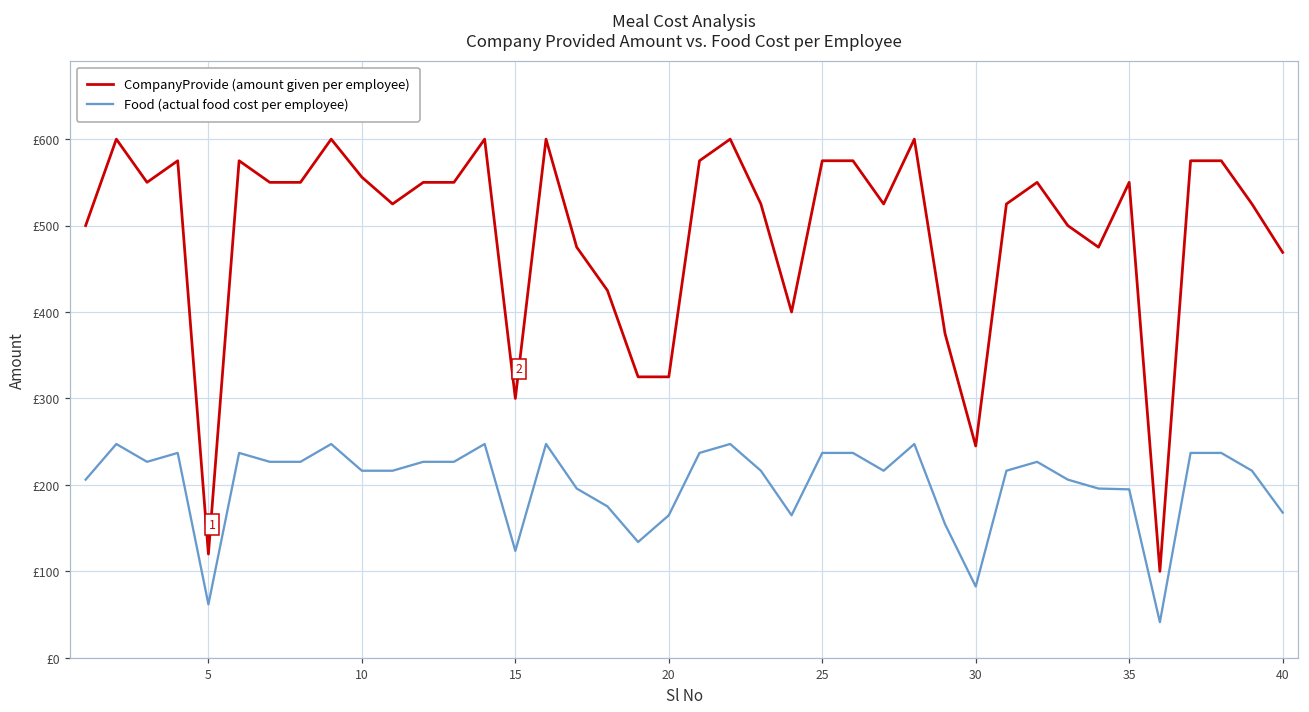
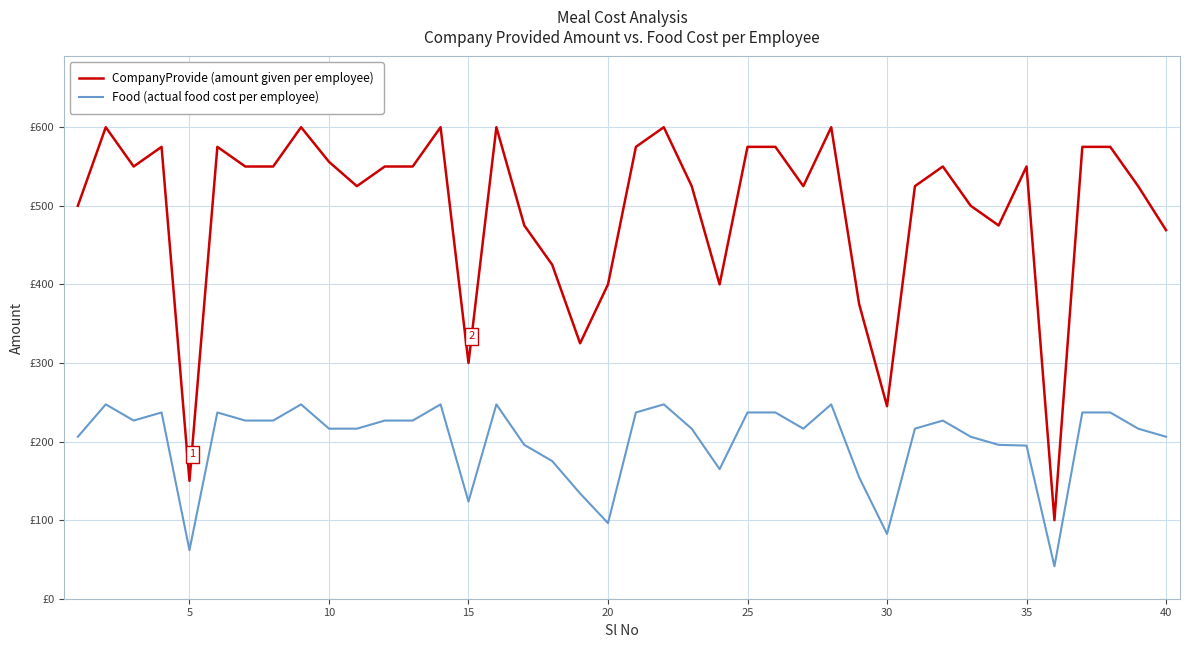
  {
    "CompanyProvide (amount given per employee)": {
-     "5": "£120",
+     "5": "£150",
      "10": "£560",
-     "20": "£330",
+     "20": "£400",
      "25": "£580",
      "30": "£250",
      "35": "£550",
      "40": "£470"
    },
    "Food (actual food cost per employee)": {
      "5": "£60",
      "10": "£220",
      "15": "£120",
-     "20": "£160",
+     "20": "£100",
      "25": "£240",
      "30": "£80",
      "35": "£190",
-     "40": "£170"
+     "40": "£210"
    }
  }
